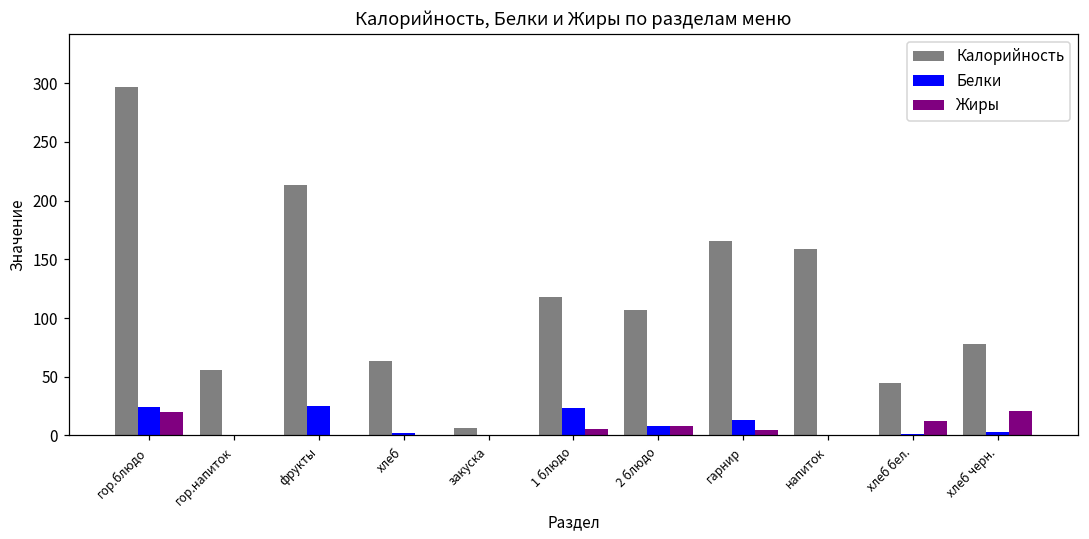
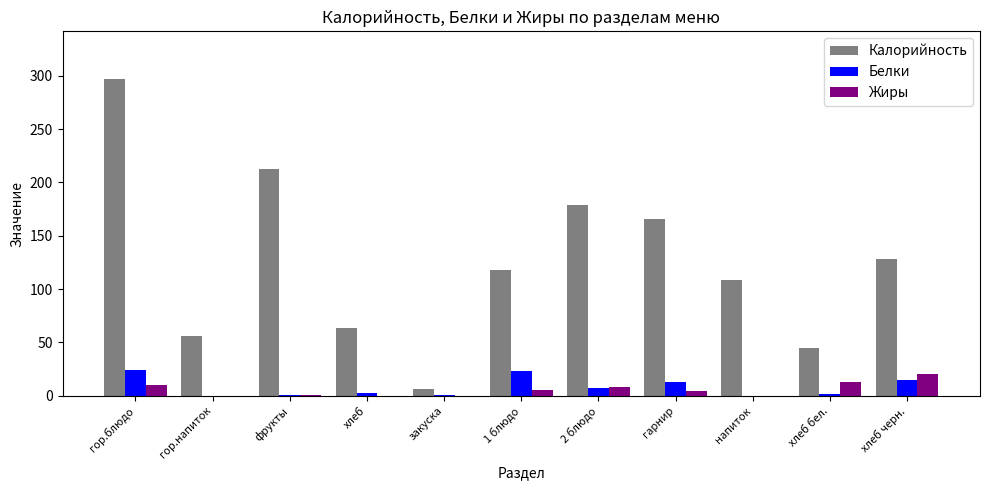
  {
    "Калорийность": {
      "гор.блюдо": 297,
      "гор.напиток": 56,
      "фрукты": 213,
      "хлеб": 64,
      "закуска": 6,
      "1 блюдо": 118,
-     "2 блюдо": 107,
+     "2 блюдо": 179,
      "гарнир": 166,
-     "напиток": 159,
+     "напиток": 108,
      "хлеб бел.": 45,
-     "хлеб черн.": 78
+     "хлеб черн.": 128
    },
    "Белки": {
      "гор.блюдо": 24,
-     "фрукты": 25,
+     "фрукты": 1,
      "1 блюдо": 23,
      "2 блюдо": 8,
      "гарнир": 13,
-     "хлеб черн.": 3
+     "хлеб черн.": 15
    },
    "Жиры": {
-     "гор.блюдо": 20,
+     "гор.блюдо": 11,
      "гор.напиток": 0,
      "закуска": 0,
      "1 блюдо": 5,
      "2 блюдо": 8,
      "гарнир": 4,
      "напиток": 0,
      "хлеб бел.": 13,
      "хлеб черн.": 21
    }
  }
